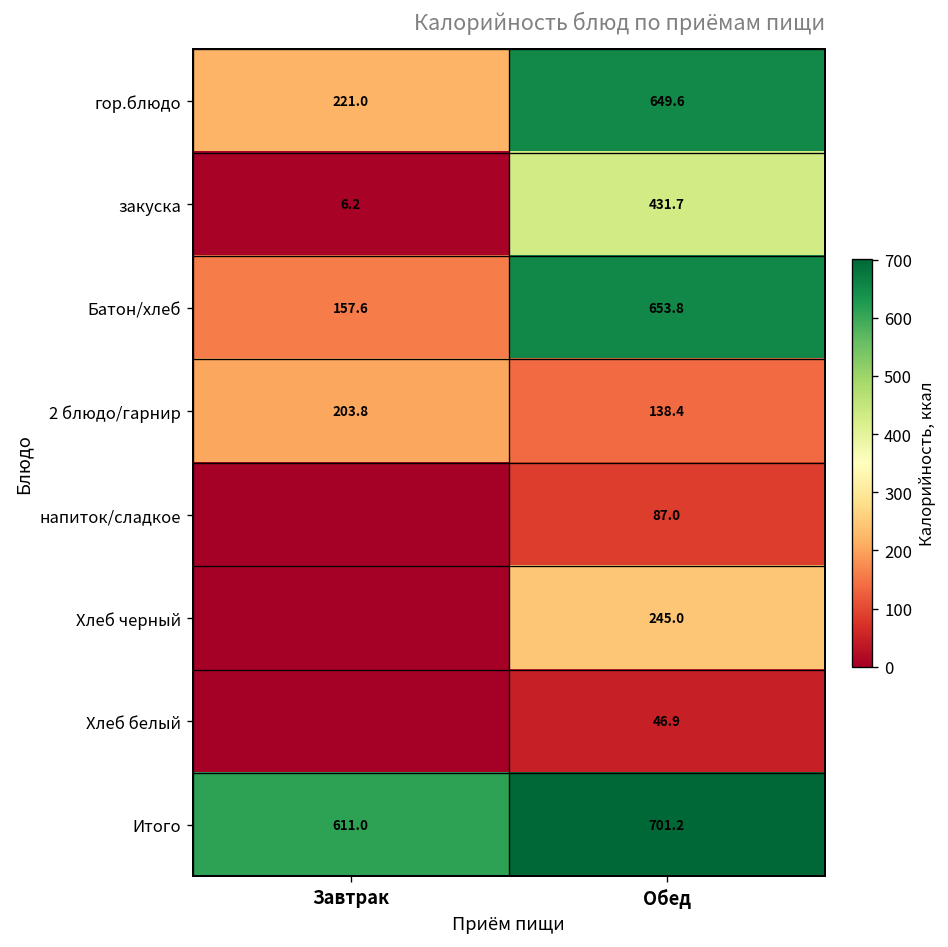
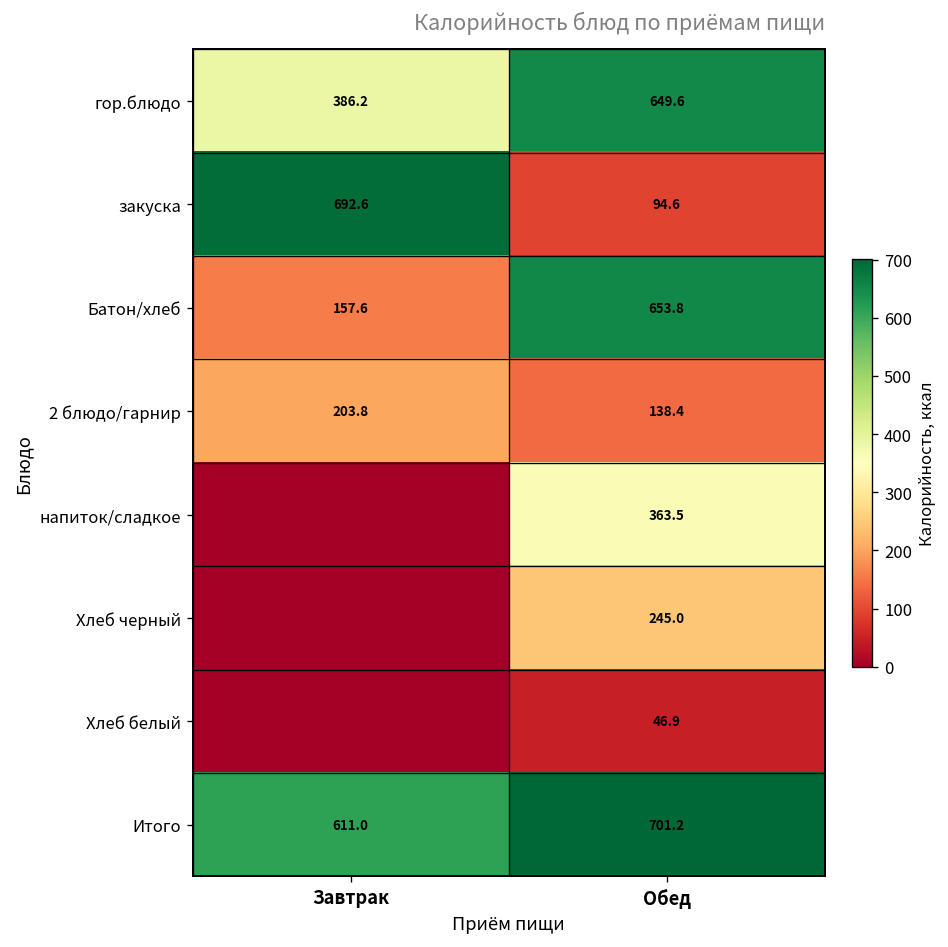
  {
    "гор.блюдо": {
-     "Завтрак": 221.0,
+     "Завтрак": 386.2,
      "Обед": 649.6
    },
    "закуска": {
-     "Завтрак": 6.2,
-     "Обед": 431.7
+     "Завтрак": 692.6,
+     "Обед": 94.6
    },
    "Батон/хлеб": {
      "Завтрак": 157.6,
      "Обед": 653.8
    },
    "2 блюдо/гарнир": {
      "Завтрак": 203.8,
      "Обед": 138.4
    },
    "напиток/сладкое": {
-     "Обед": 87.0
+     "Обед": 363.5
    },
    "Хлеб черный": {
      "Обед": 245.0
    },
    "Хлеб белый": {
      "Обед": 46.9
    },
    "Итого": {
      "Завтрак": 611.0,
      "Обед": 701.2
    }
  }
